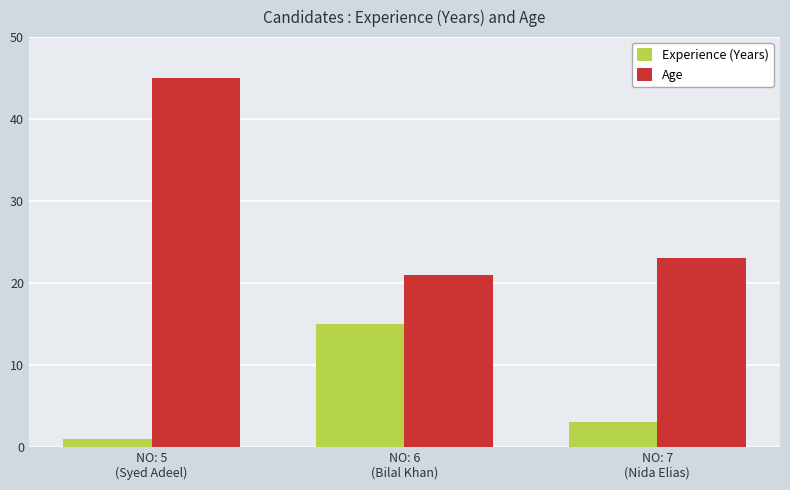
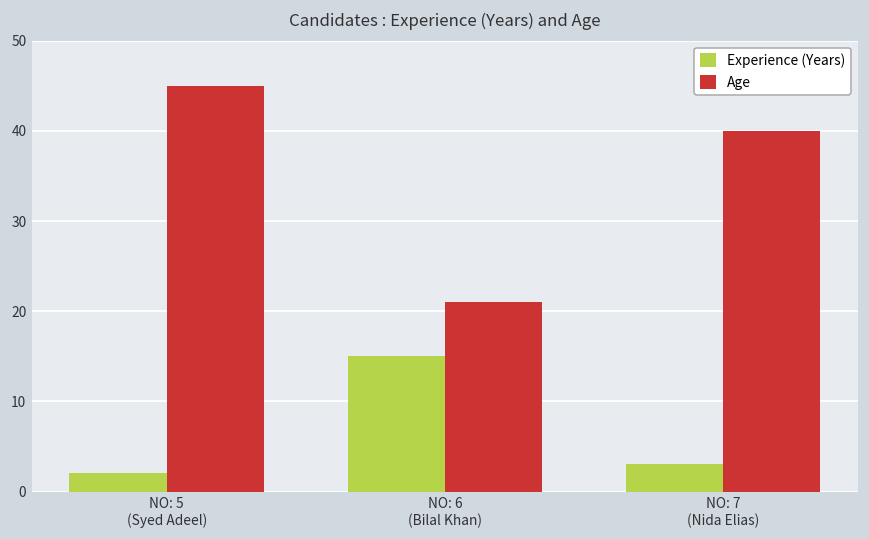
  {
    "Experience (Years)": {
-     "NO: 5 (Syed Adeel)": 1,
+     "NO: 5 (Syed Adeel)": 2,
      "NO: 6 (Bilal Khan)": 15,
      "NO: 7 (Nida Elias)": 3
    },
    "Age": {
      "NO: 5 (Syed Adeel)": 45,
      "NO: 6 (Bilal Khan)": 21,
-     "NO: 7 (Nida Elias)": 23
+     "NO: 7 (Nida Elias)": 40
    }
  }
